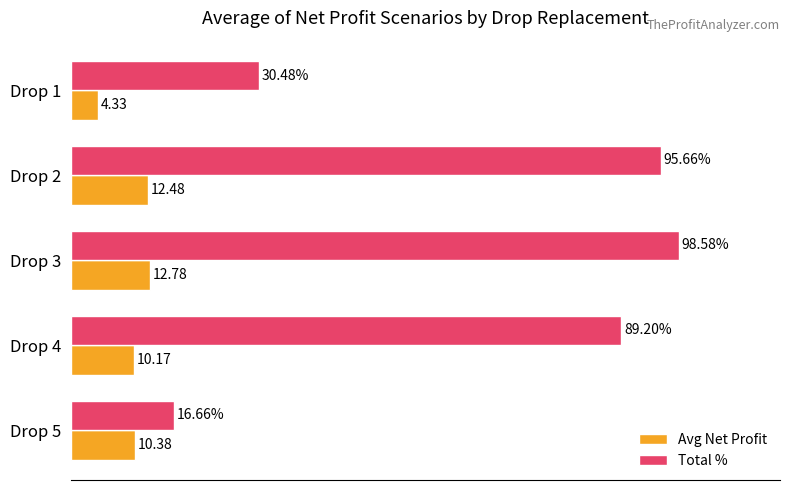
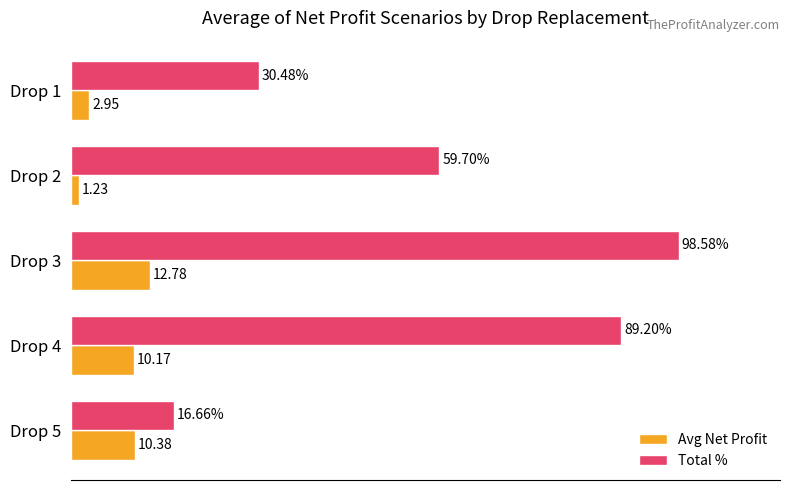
  {
    "Avg Net Profit": {
-     "Drop 1": "4.33",
-     "Drop 2": "12.48",
+     "Drop 1": "2.95",
+     "Drop 2": "1.23",
      "Drop 3": "12.78",
      "Drop 4": "10.17",
      "Drop 5": "10.38"
    },
    "Total %": {
      "Drop 1": "30.48%",
-     "Drop 2": "95.66%",
+     "Drop 2": "59.70%",
      "Drop 3": "98.58%",
      "Drop 4": "89.20%",
      "Drop 5": "16.66%"
    }
  }
